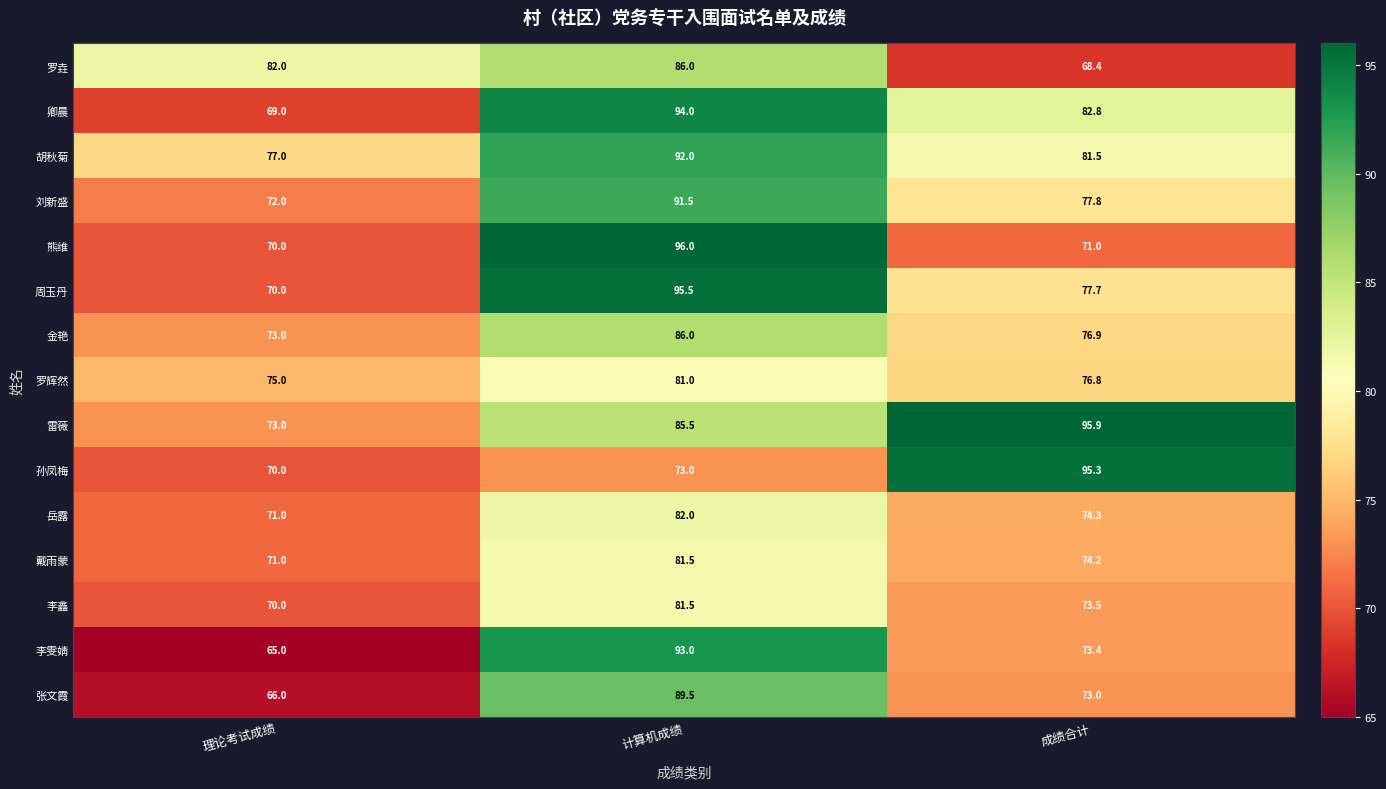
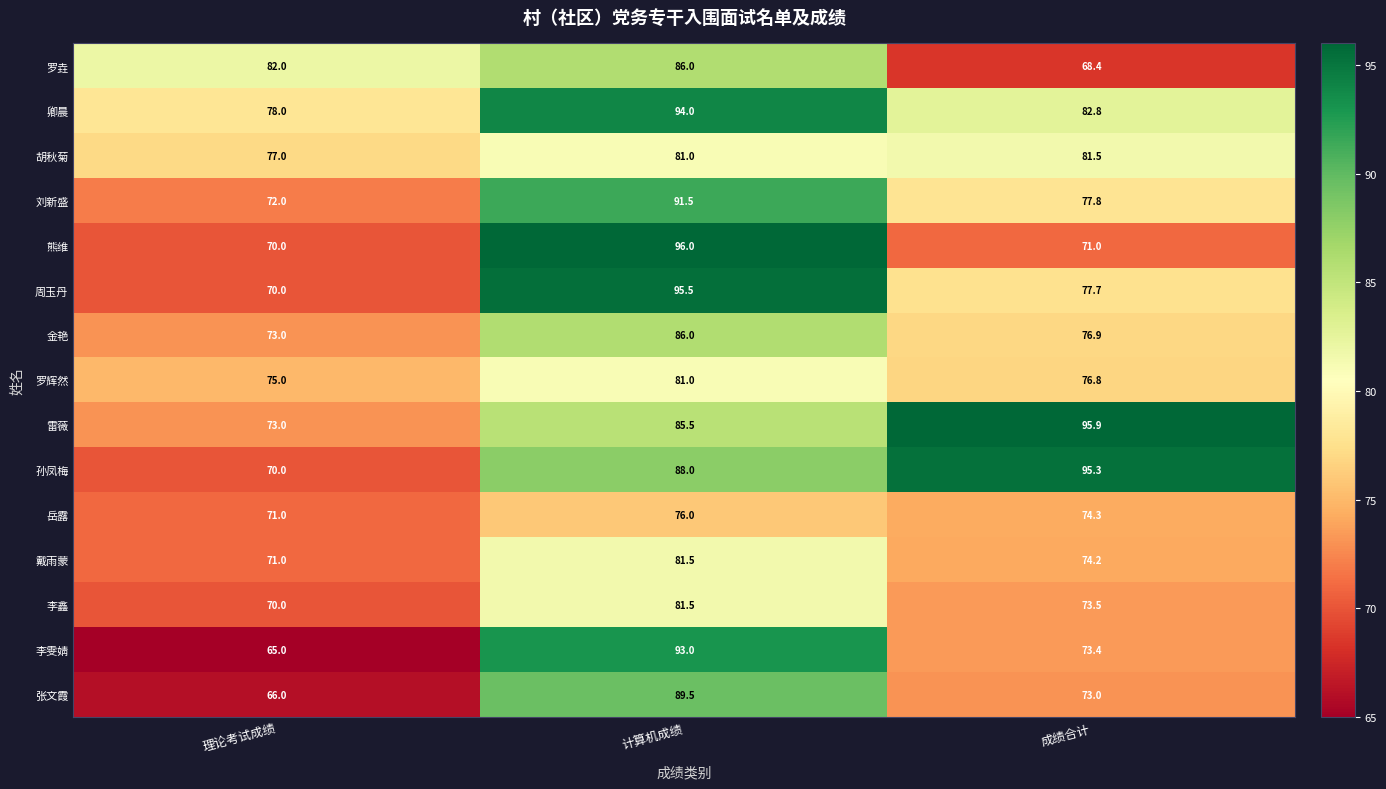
  {
    "罗垚": {
      "理论考试成绩": 82.0,
      "计算机成绩": 86.0,
      "成绩合计": 68.4
    },
    "卿晨": {
-     "理论考试成绩": 69.0,
+     "理论考试成绩": 78.0,
      "计算机成绩": 94.0,
      "成绩合计": 82.8
    },
    "胡秋菊": {
      "理论考试成绩": 77.0,
-     "计算机成绩": 92.0,
+     "计算机成绩": 81.0,
      "成绩合计": 81.5
    },
    "刘新盛": {
      "理论考试成绩": 72.0,
      "计算机成绩": 91.5,
      "成绩合计": 77.8
    },
    "熊维": {
      "理论考试成绩": 70.0,
      "计算机成绩": 96.0,
      "成绩合计": 71.0
    },
    "周玉丹": {
      "理论考试成绩": 70.0,
      "计算机成绩": 95.5,
      "成绩合计": 77.7
    },
    "金艳": {
      "理论考试成绩": 73.0,
      "计算机成绩": 86.0,
      "成绩合计": 76.9
    },
    "罗辉然": {
      "理论考试成绩": 75.0,
      "计算机成绩": 81.0,
      "成绩合计": 76.8
    },
    "雷薇": {
      "理论考试成绩": 73.0,
      "计算机成绩": 85.5,
      "成绩合计": 95.9
    },
    "孙凤梅": {
      "理论考试成绩": 70.0,
-     "计算机成绩": 73.0,
+     "计算机成绩": 88.0,
      "成绩合计": 95.3
    },
    "岳露": {
      "理论考试成绩": 71.0,
-     "计算机成绩": 82.0,
+     "计算机成绩": 76.0,
      "成绩合计": 74.3
    },
    "戴雨蒙": {
      "理论考试成绩": 71.0,
      "计算机成绩": 81.5,
      "成绩合计": 74.2
    },
    "李鑫": {
      "理论考试成绩": 70.0,
      "计算机成绩": 81.5,
      "成绩合计": 73.5
    },
    "李雯婧": {
      "理论考试成绩": 65.0,
      "计算机成绩": 93.0,
      "成绩合计": 73.4
    },
    "张文霞": {
      "理论考试成绩": 66.0,
      "计算机成绩": 89.5,
      "成绩合计": 73.0
    }
  }
